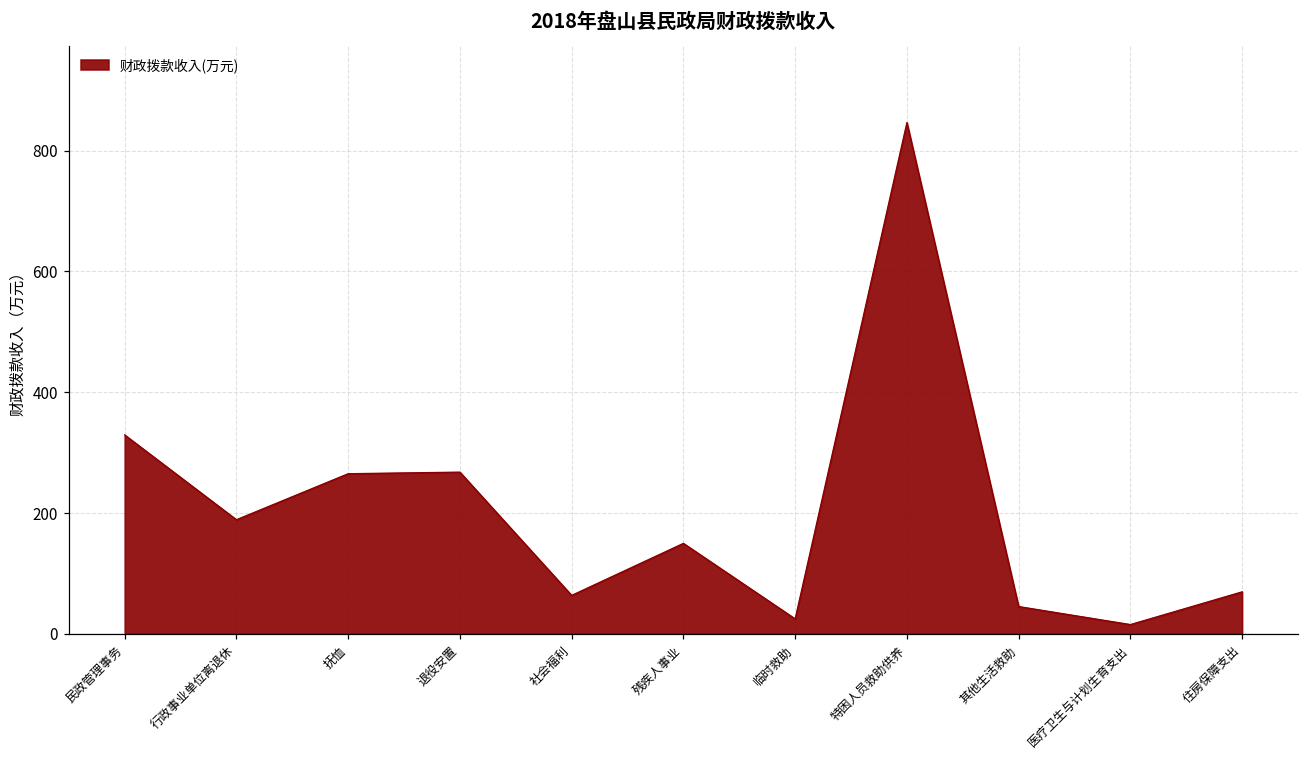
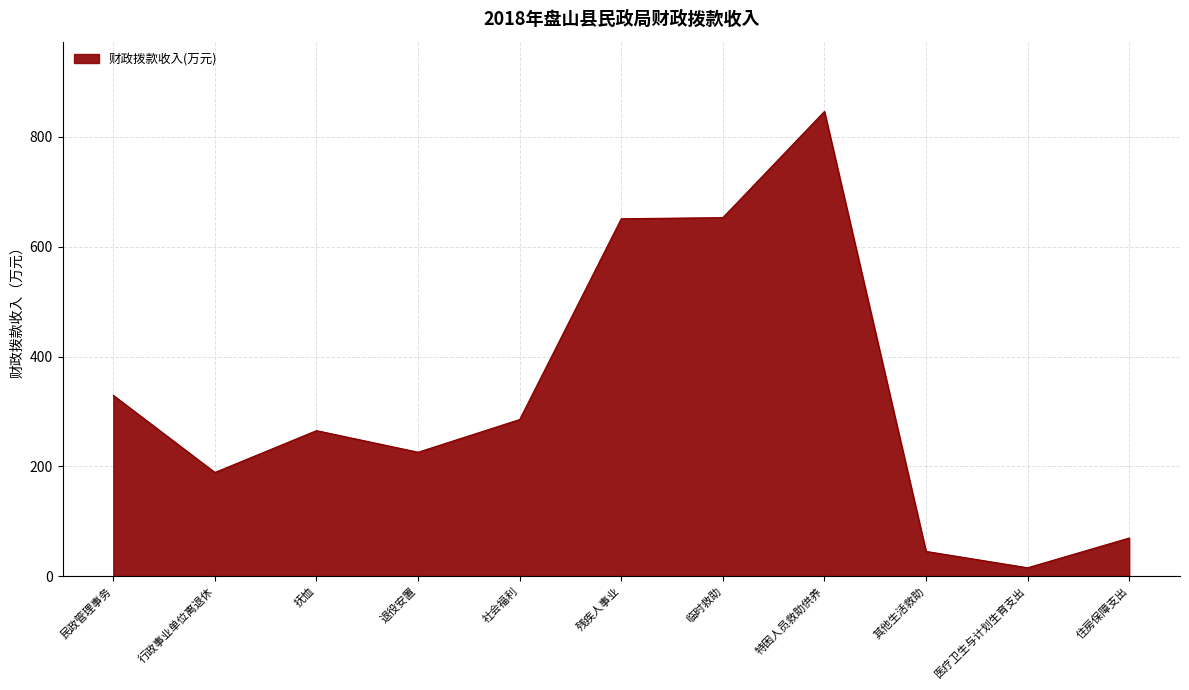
  {
    "民政管理事务": 330,
    "行政事业单位离退休": 190,
    "抚恤": 270,
-   "退役安置": 270,
-   "社会福利": 60,
-   "残疾人事业": 150,
-   "临时救助": 30,
+   "退役安置": 230,
+   "社会福利": 290,
+   "残疾人事业": 650,
+   "临时救助": 650,
    "特困人员救助供养": 850,
    "其他生活救助": 50,
    "医疗卫生与计划生育支出": 20,
    "住房保障支出": 70
  }
